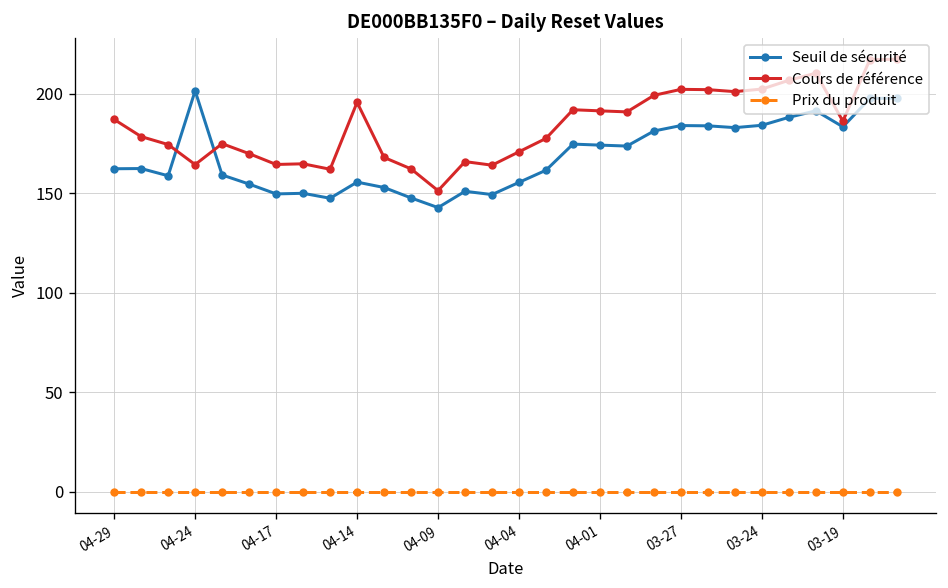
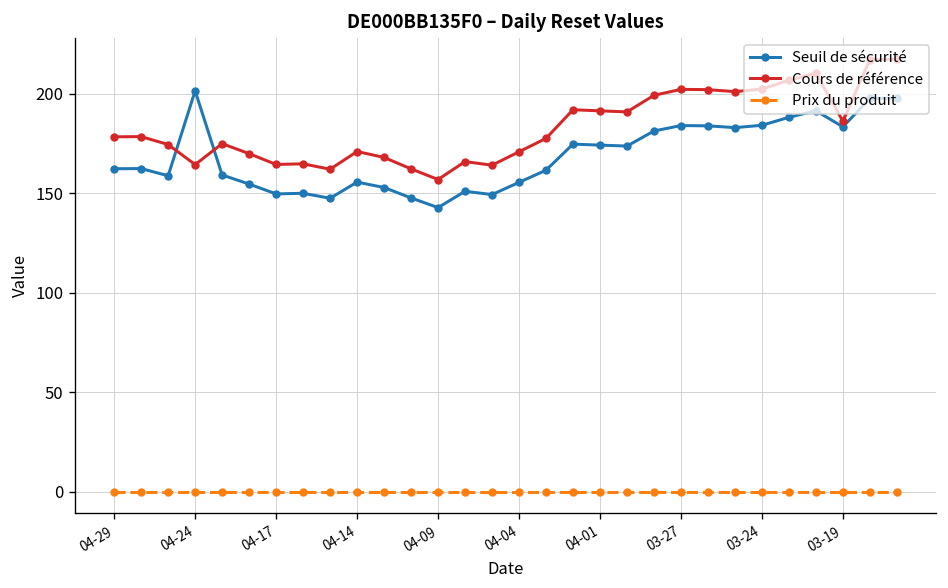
  {
    "Seuil de sécurité": {
      "04-29": 162,
      "04-24": 202,
      "04-17": 150,
      "04-14": 156,
      "04-09": 143,
      "04-04": 155,
      "04-01": 174,
      "03-27": 184,
      "03-24": 184,
      "03-19": 183
    },
    "Cours de référence": {
-     "04-29": 187,
+     "04-29": 178,
      "04-24": 164,
      "04-17": 164,
-     "04-14": 196,
-     "04-09": 151,
+     "04-14": 171,
+     "04-09": 157,
      "04-04": 171,
      "04-01": 191,
      "03-27": 202,
      "03-19": 186
    },
    "Prix du produit": {
      "04-29": 0,
      "04-24": 0,
      "04-17": 0,
      "04-14": 0,
      "04-09": 0,
      "04-04": 0,
      "04-01": 0,
      "03-27": 0,
      "03-24": 0,
      "03-19": 0
    }
  }
